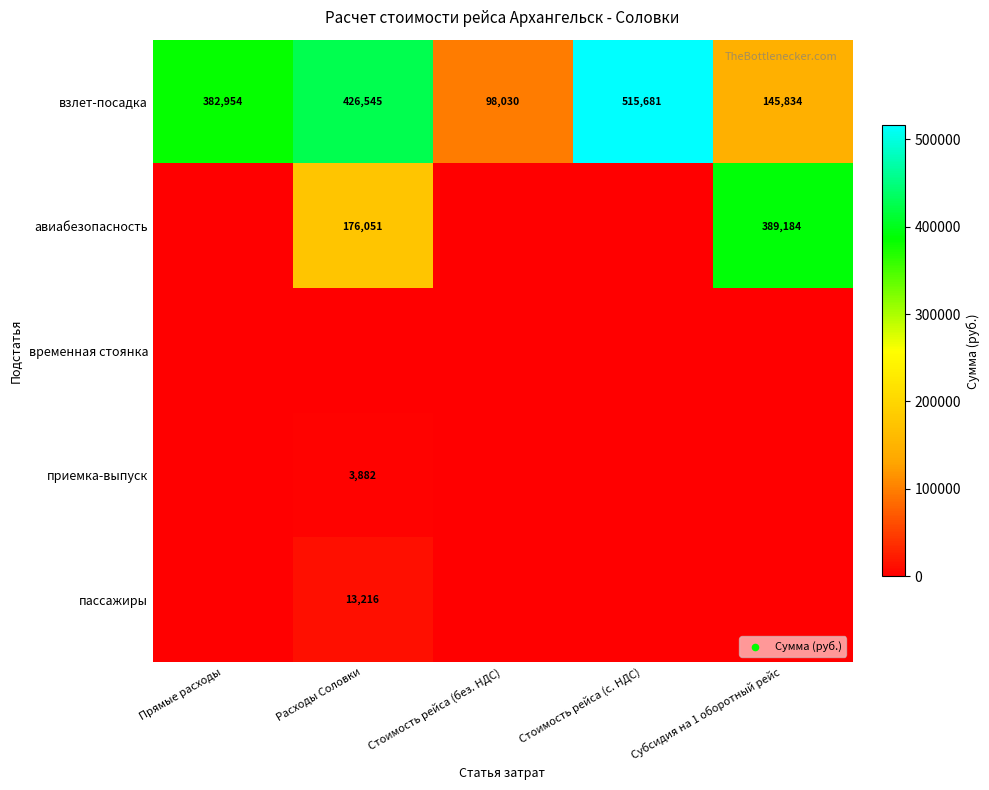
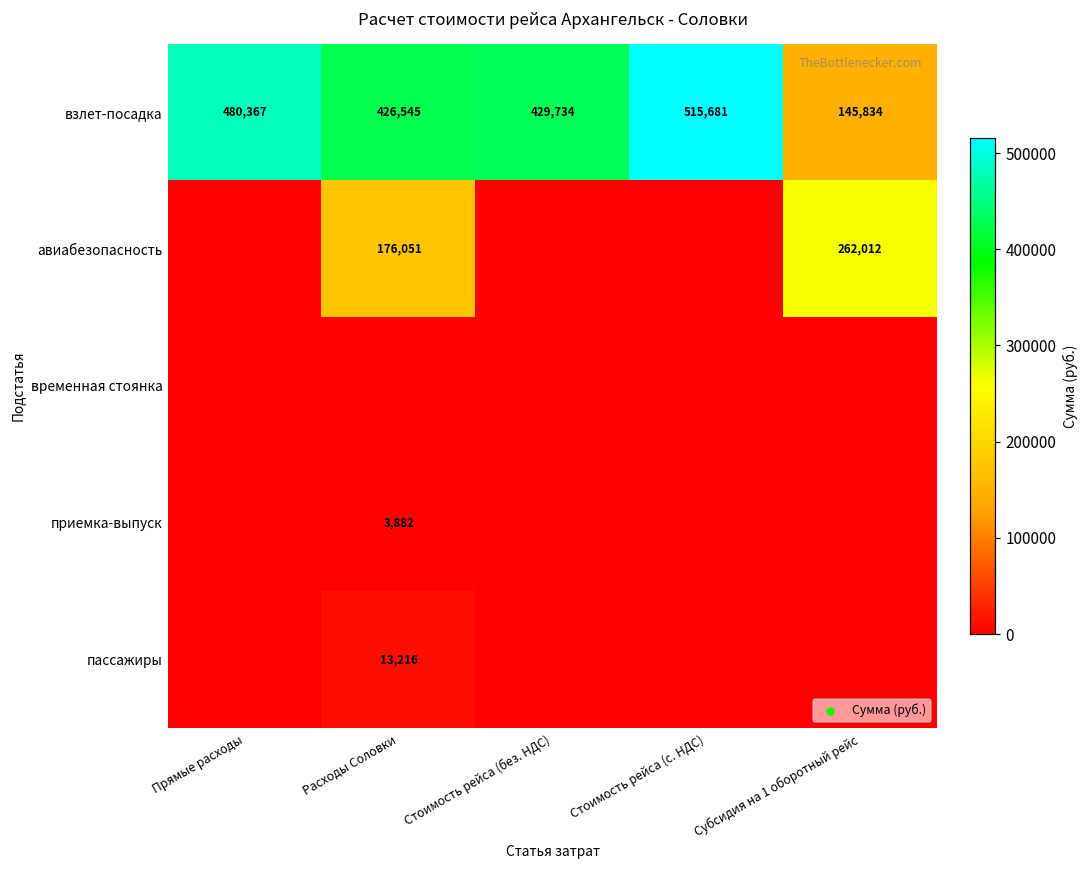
  {
    "взлет-посадка": {
-     "Прямые расходы": "382,954",
+     "Прямые расходы": "480,367",
      "Расходы Соловки": "426,545",
-     "Стоимость рейса (без. НДС)": "98,030",
+     "Стоимость рейса (без. НДС)": "429,734",
      "Стоимость рейса (с. НДС)": "515,681"
    },
    "авиабезопасность": {
      "Расходы Соловки": "176,051",
-     "Субсидия на 1 оборотный рейс": "389,184"
+     "Субсидия на 1 оборотный рейс": "262,012"
    },
    "приемка-выпуск": {
      "Расходы Соловки": "3,882"
    },
    "пассажиры": {
      "Расходы Соловки": "13,216"
    }
  }
